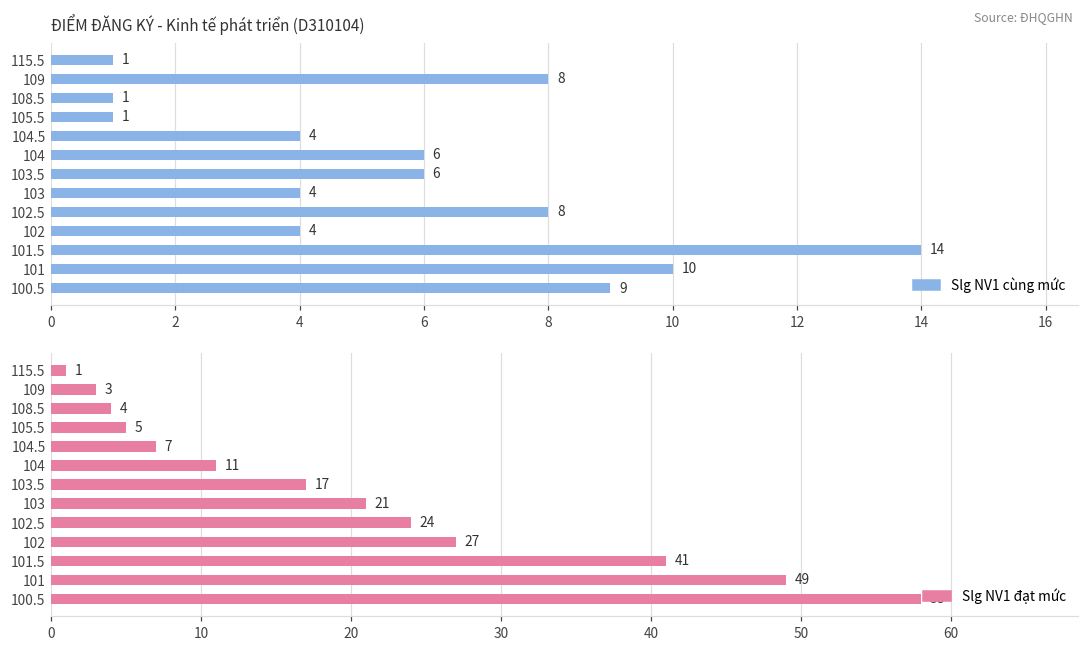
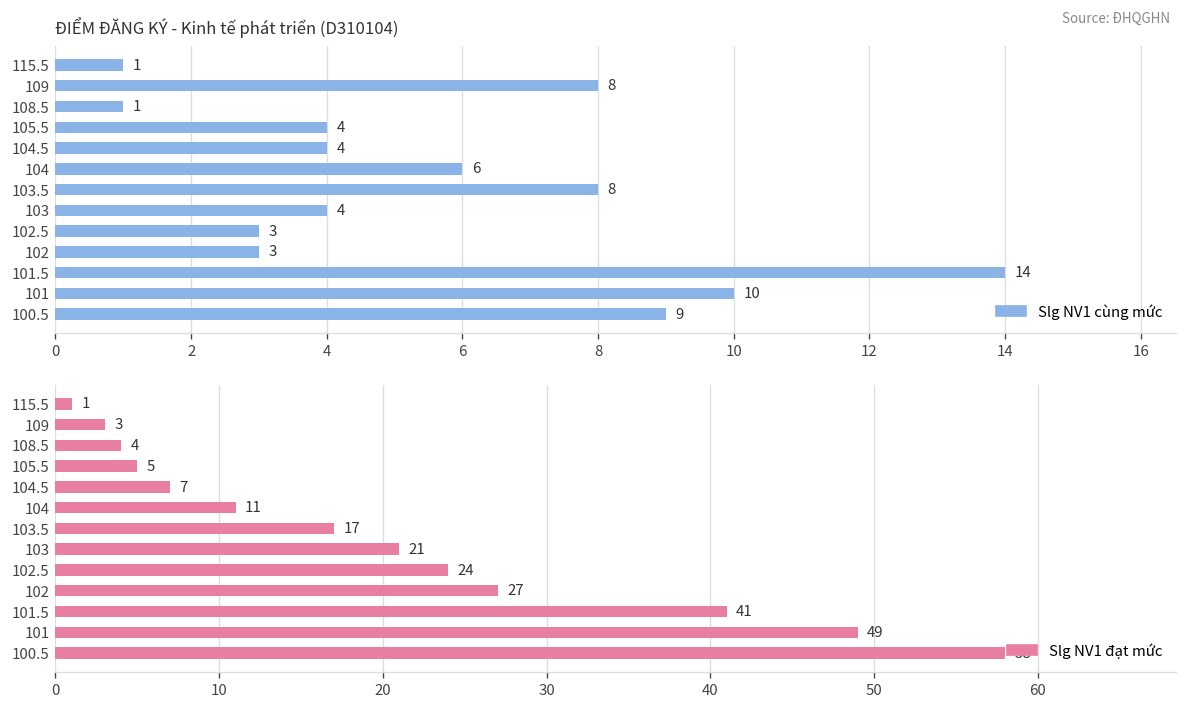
  {
    "ĐIỂM ĐĂNG KÝ - Kinh tế phát triển (D310104)": {
      "115.5": 1,
      "109": 8,
      "108.5": 1,
-     "105.5": 1,
+     "105.5": 4,
      "104.5": 4,
      "104": 6,
-     "103.5": 6,
+     "103.5": 8,
      "103": 4,
-     "102.5": 8,
-     "102": 4,
+     "102.5": 3,
+     "102": 3,
      "101.5": 14,
      "101": 10,
      "100.5": 9
    }
  }
